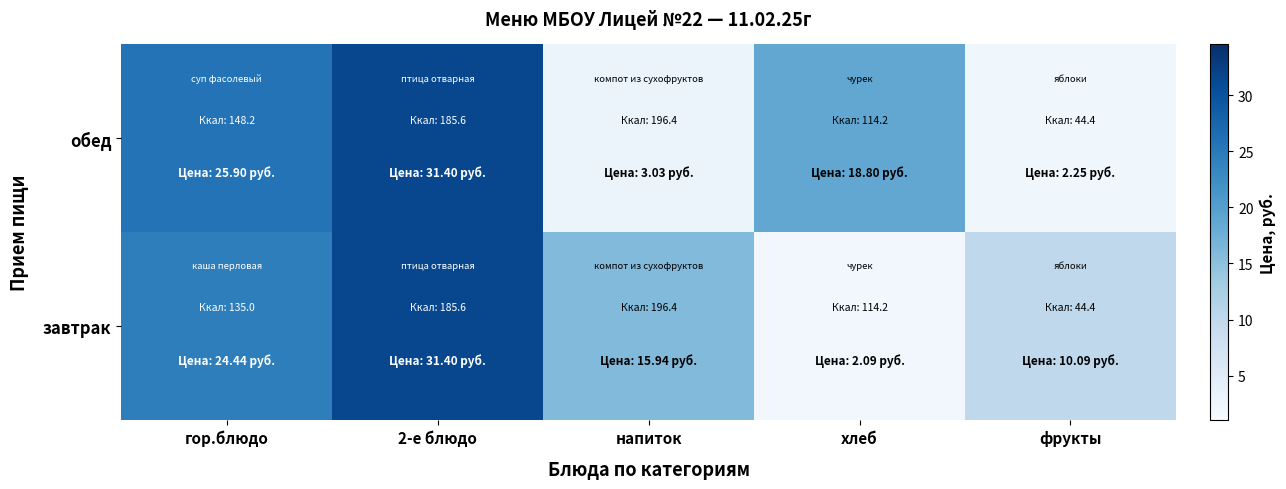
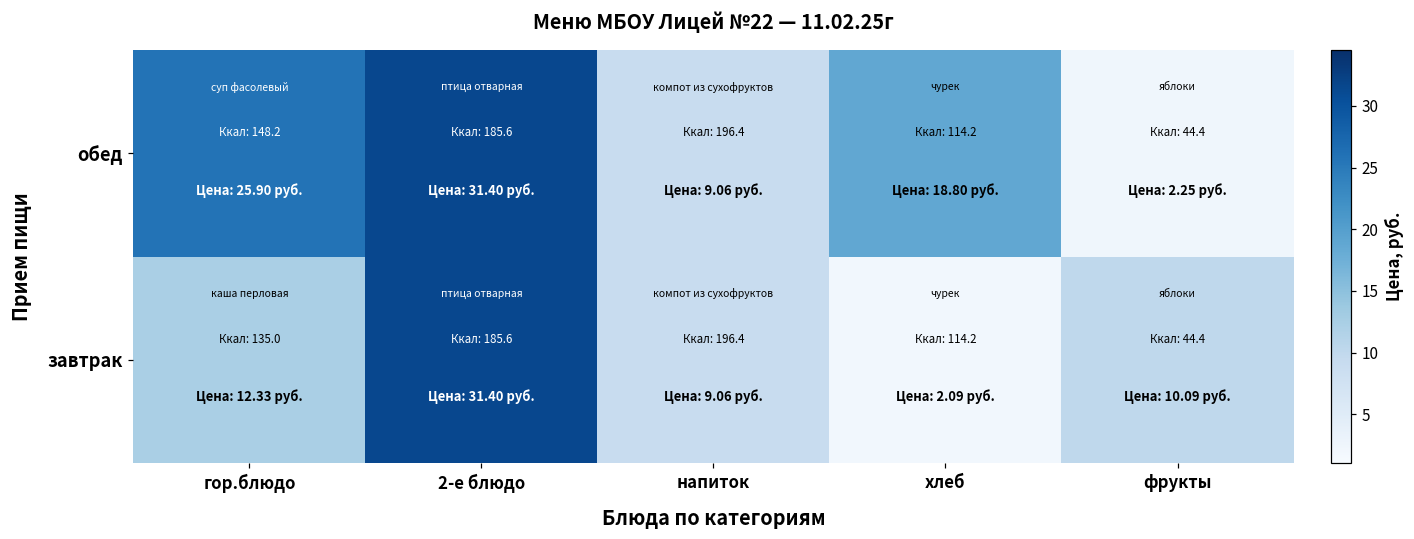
  {
    "обед": {
-     "напиток": 3.03
+     "напиток": 9.06
    },
    "завтрак": {
-     "гор.блюдо": 24.44,
-     "напиток": 15.94
+     "гор.блюдо": 12.33,
+     "напиток": 9.06
    }
  }
